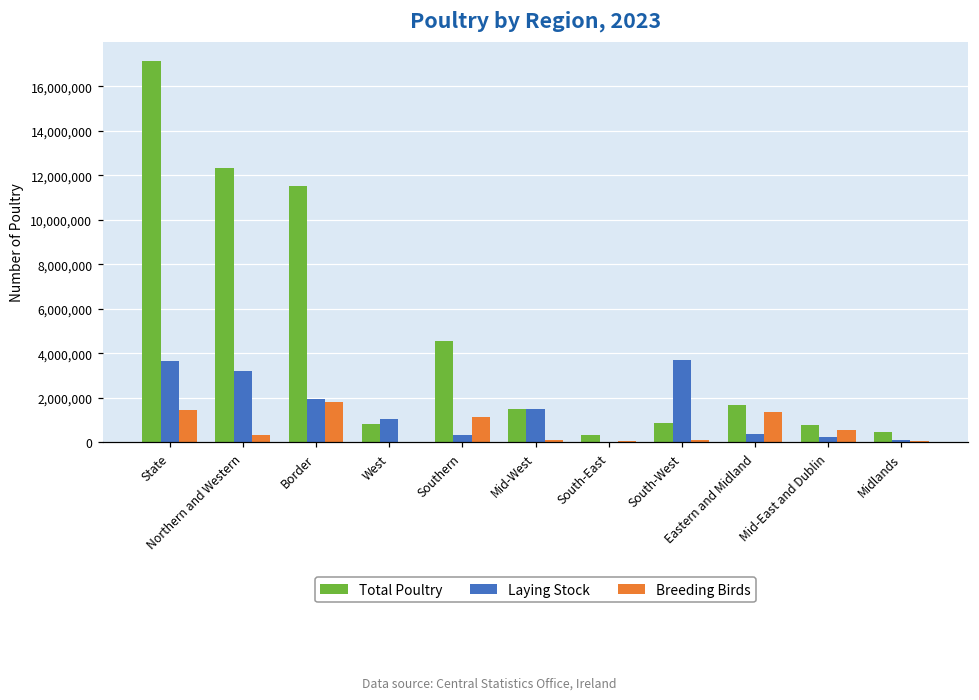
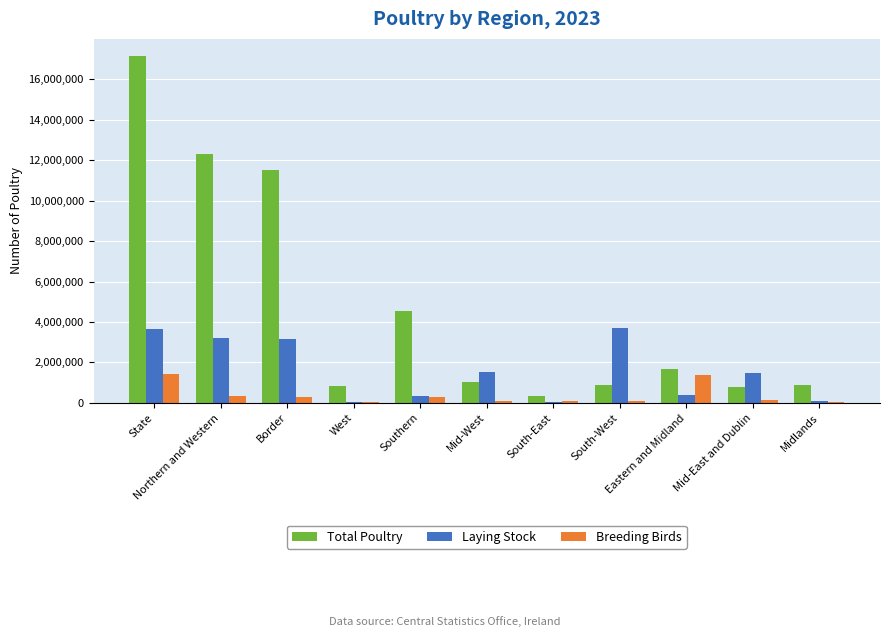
  {
    "Total Poultry": {
      "State": "17,100,000",
      "Northern and Western": "12,300,000",
      "Border": "11,500,000",
      "West": "800,000",
      "Southern": "4,600,000",
-     "Mid-West": "1,500,000",
+     "Mid-West": "1,000,000",
      "South-East": "300,000",
      "South-West": "900,000",
      "Eastern and Midland": "1,700,000",
      "Mid-East and Dublin": "800,000",
-     "Midlands": "500,000"
+     "Midlands": "900,000"
    },
    "Laying Stock": {
      "State": "3,600,000",
      "Northern and Western": "3,200,000",
-     "Border": "2,000,000",
-     "West": "1,100,000",
+     "Border": "3,200,000",
+     "West": "100,000",
      "Southern": "300,000",
      "Mid-West": "1,500,000",
      "South-West": "3,700,000",
      "Eastern and Midland": "400,000",
-     "Mid-East and Dublin": "300,000"
+     "Mid-East and Dublin": "1,500,000"
    },
    "Breeding Birds": {
      "State": "1,400,000",
      "Northern and Western": "400,000",
-     "Border": "1,800,000",
-     "Southern": "1,200,000",
+     "Border": "300,000",
+     "Southern": "300,000",
      "Eastern and Midland": "1,400,000",
-     "Mid-East and Dublin": "500,000"
+     "Mid-East and Dublin": "100,000"
    }
  }
